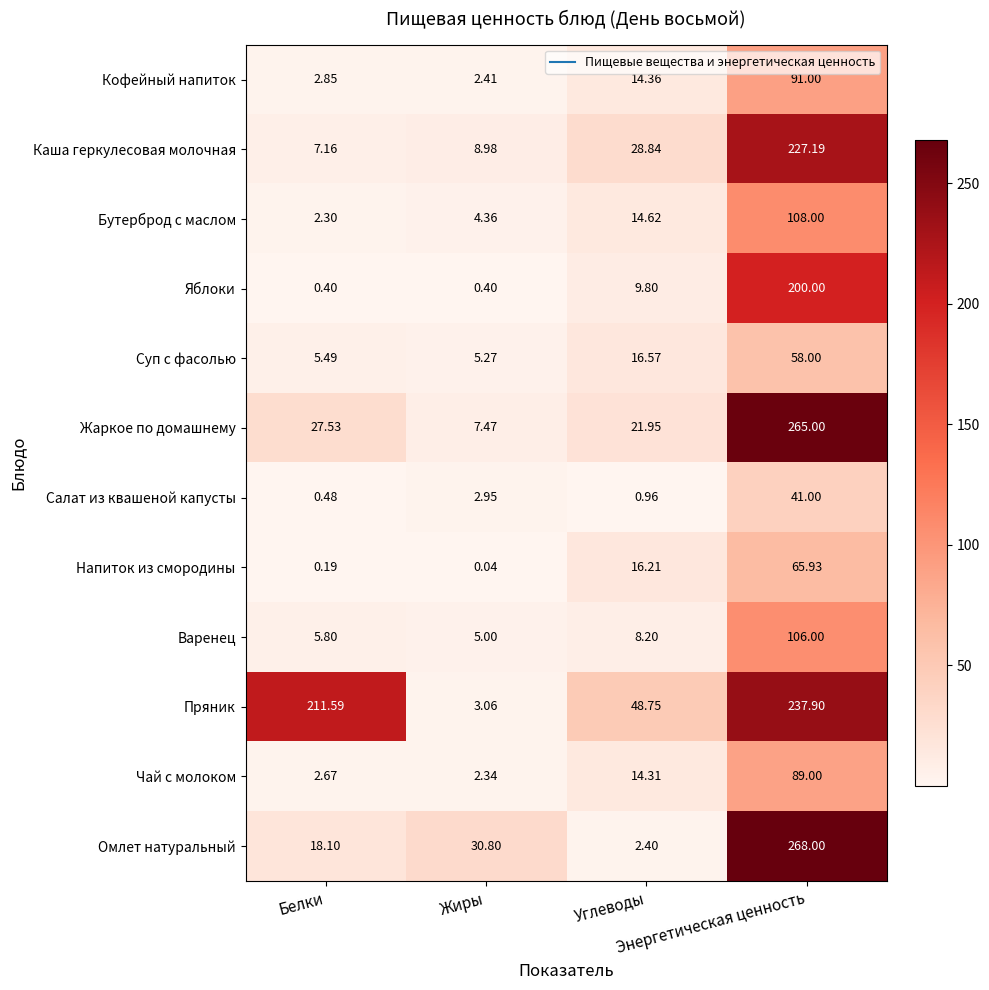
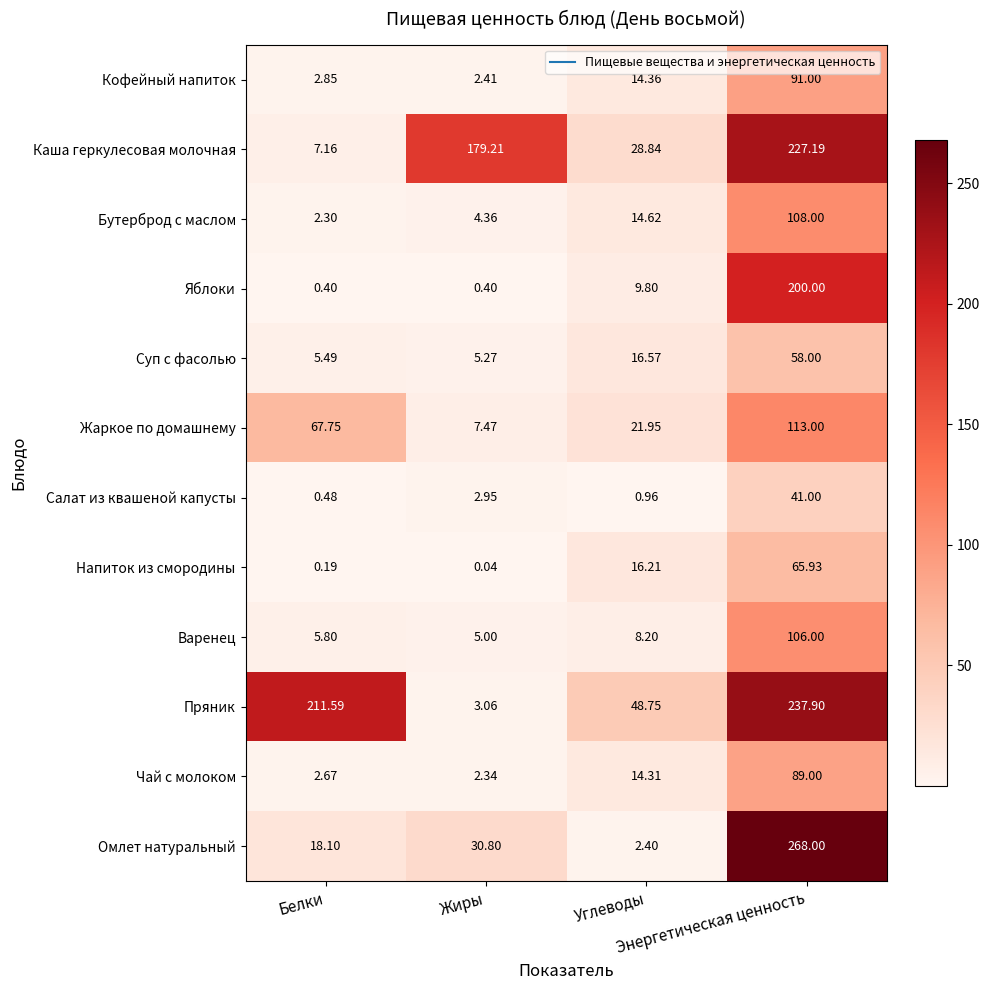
  {
    "Кофейный напиток": {
      "Белки": 2.85,
      "Жиры": 2.41
    },
    "Каша геркулесовая молочная": {
      "Белки": 7.16,
-     "Жиры": 8.98,
+     "Жиры": 179.21,
      "Углеводы": 28.84,
      "Энергетическая ценность": 227.19
    },
    "Бутерброд с маслом": {
      "Белки": 2.30,
      "Жиры": 4.36,
      "Углеводы": 14.62,
      "Энергетическая ценность": 108.00
    },
    "Яблоки": {
      "Белки": 0.40,
      "Жиры": 0.40,
      "Углеводы": 9.80,
      "Энергетическая ценность": 200.00
    },
    "Суп с фасолью": {
      "Белки": 5.49,
      "Жиры": 5.27,
      "Углеводы": 16.57,
      "Энергетическая ценность": 58.00
    },
    "Жаркое по домашнему": {
-     "Белки": 27.53,
+     "Белки": 67.75,
      "Жиры": 7.47,
      "Углеводы": 21.95,
-     "Энергетическая ценность": 265.00
+     "Энергетическая ценность": 113.00
    },
    "Салат из квашеной капусты": {
      "Белки": 0.48,
      "Жиры": 2.95,
      "Углеводы": 0.96,
      "Энергетическая ценность": 41.00
    },
    "Напиток из смородины": {
      "Белки": 0.19,
      "Жиры": 0.04,
      "Углеводы": 16.21,
      "Энергетическая ценность": 65.93
    },
    "Варенец": {
      "Белки": 5.80,
      "Жиры": 5.00,
      "Углеводы": 8.20,
      "Энергетическая ценность": 106.00
    },
    "Пряник": {
      "Белки": 211.59,
      "Жиры": 3.06,
      "Углеводы": 48.75,
      "Энергетическая ценность": 237.90
    },
    "Чай с молоком": {
      "Белки": 2.67,
      "Жиры": 2.34,
      "Углеводы": 14.31,
      "Энергетическая ценность": 89.00
    },
    "Омлет натуральный": {
      "Белки": 18.10,
      "Жиры": 30.80,
      "Углеводы": 2.40,
      "Энергетическая ценность": 268.00
    }
  }
